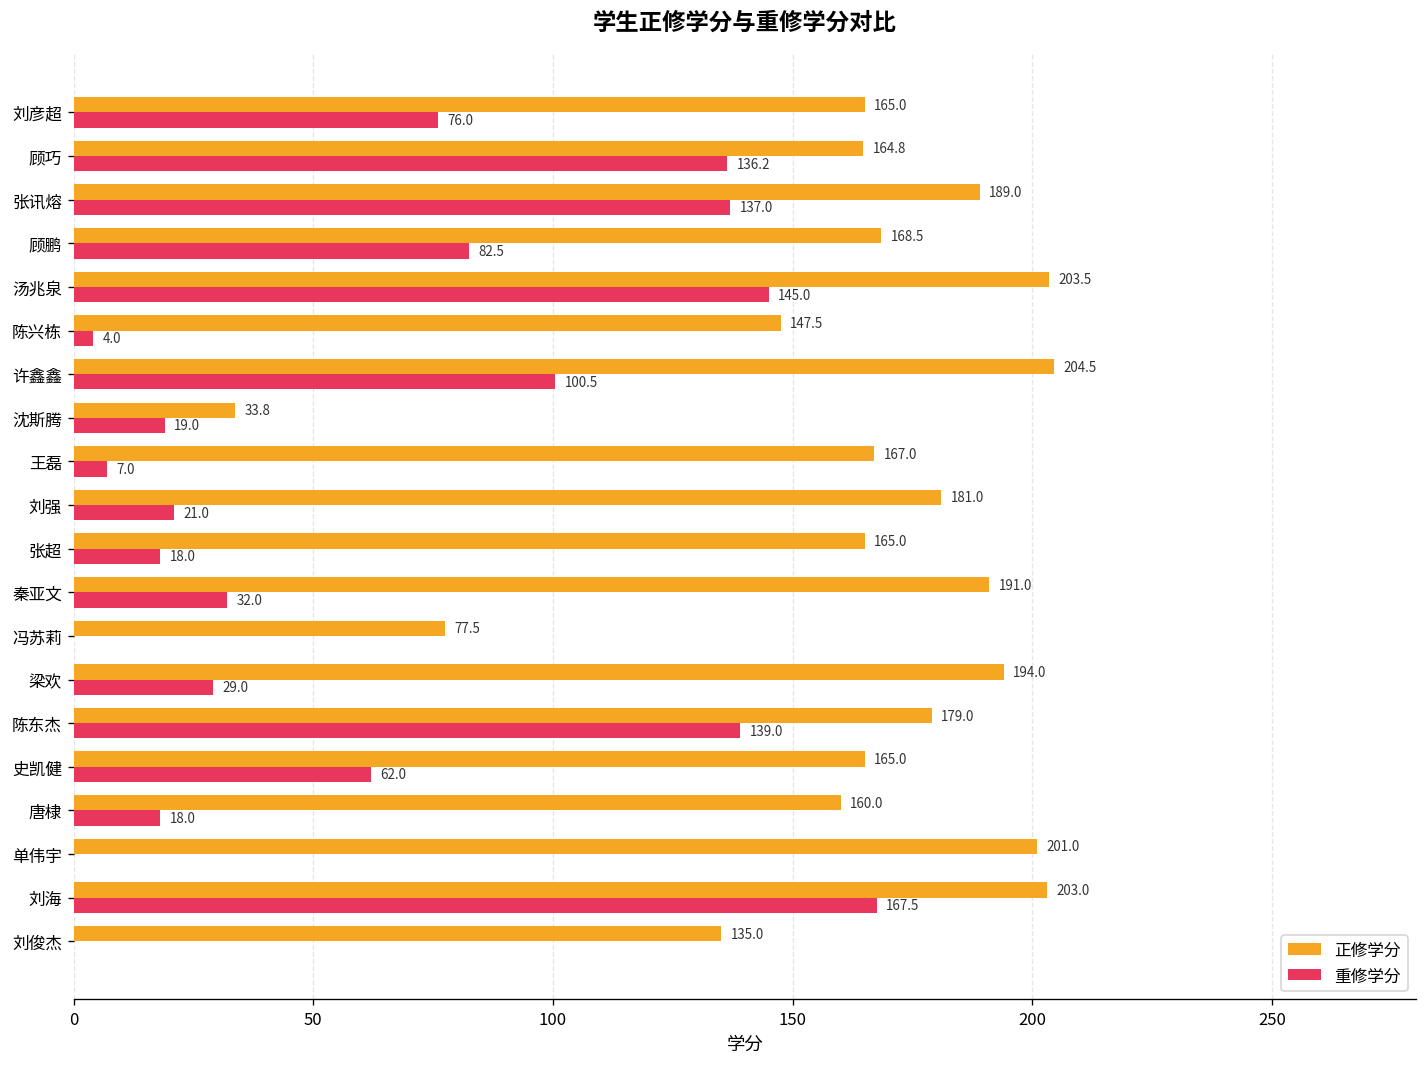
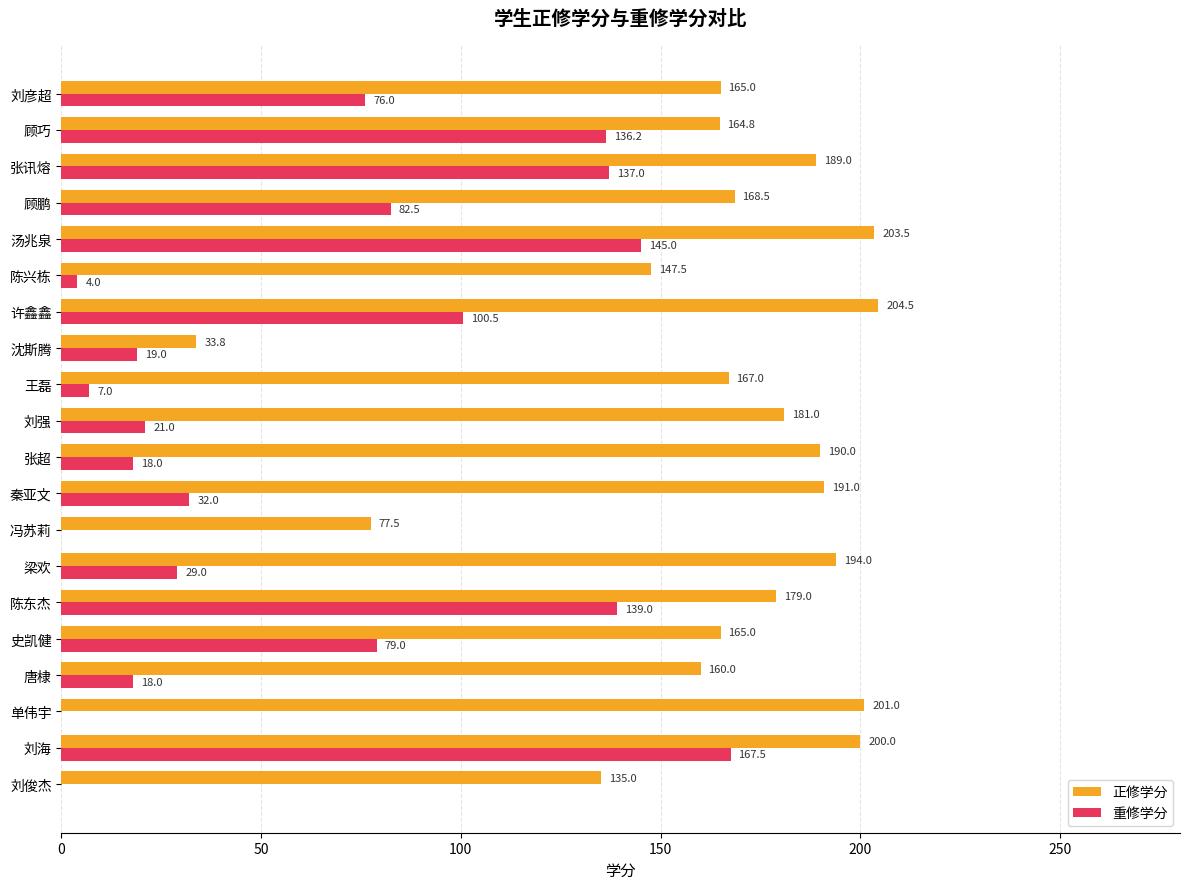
  {
    "正修学分": {
      "刘彦超": 165.0,
      "顾巧": 164.8,
      "张讯熔": 189.0,
      "顾鹏": 168.5,
      "汤兆泉": 203.5,
      "陈兴栋": 147.5,
      "许鑫鑫": 204.5,
      "沈斯腾": 33.8,
      "王磊": 167.0,
      "刘强": 181.0,
-     "张超": 165.0,
+     "张超": 190.0,
      "秦亚文": 191.0,
      "冯苏莉": 77.5,
      "梁欢": 194.0,
      "陈东杰": 179.0,
      "史凯健": 165.0,
      "唐棣": 160.0,
      "单伟宇": 201.0,
-     "刘海": 203.0,
+     "刘海": 200.0,
      "刘俊杰": 135.0
    },
    "重修学分": {
      "刘彦超": 76.0,
      "顾巧": 136.2,
      "张讯熔": 137.0,
      "顾鹏": 82.5,
      "汤兆泉": 145.0,
      "陈兴栋": 4.0,
      "许鑫鑫": 100.5,
      "沈斯腾": 19.0,
      "王磊": 7.0,
      "刘强": 21.0,
      "张超": 18.0,
      "秦亚文": 32.0,
      "梁欢": 29.0,
      "陈东杰": 139.0,
-     "史凯健": 62.0,
+     "史凯健": 79.0,
      "唐棣": 18.0,
      "刘海": 167.5
    }
  }
